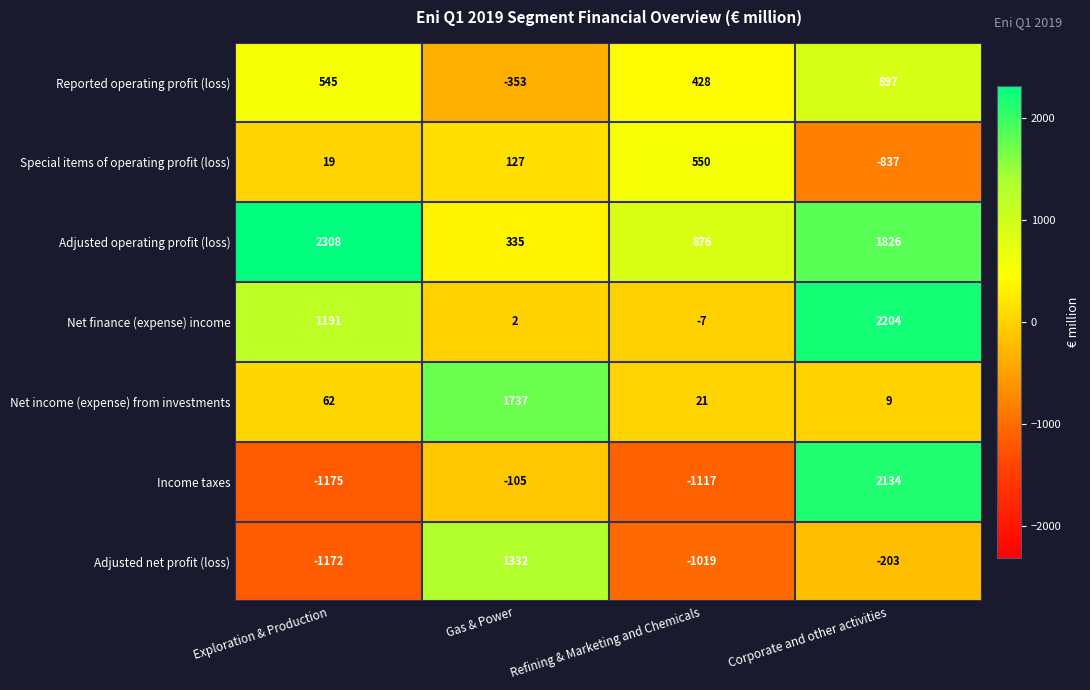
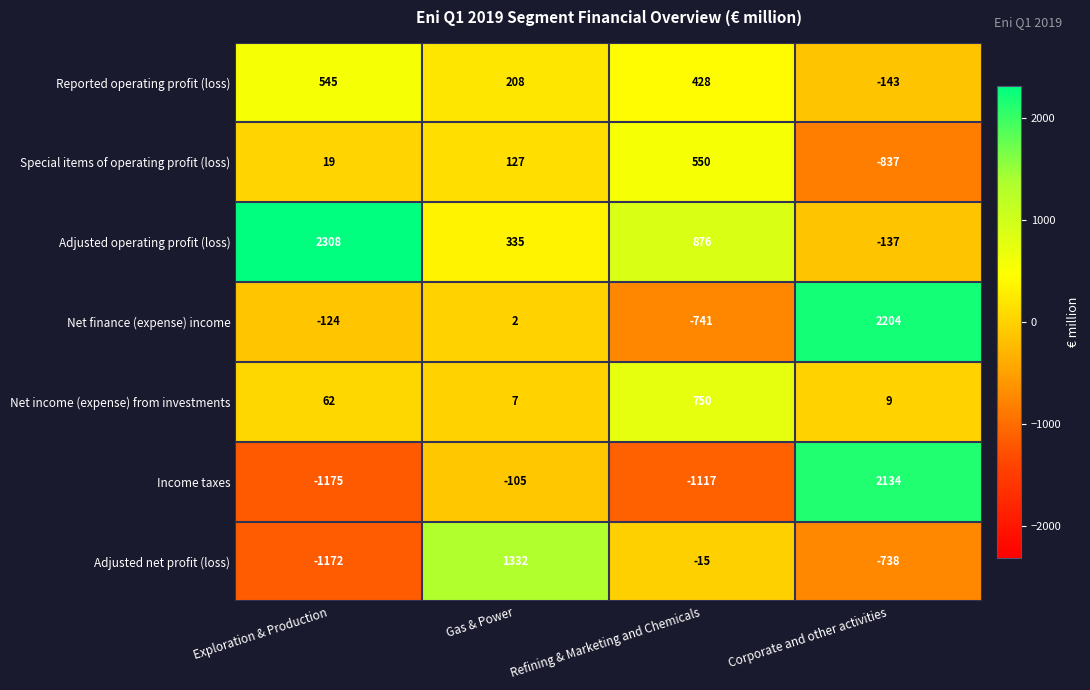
  {
    "Reported operating profit (loss)": {
      "Exploration & Production": 545,
-     "Gas & Power": -353,
+     "Gas & Power": 208,
      "Refining & Marketing and Chemicals": 428,
-     "Corporate and other activities": 897
+     "Corporate and other activities": -143
    },
    "Special items of operating profit (loss)": {
      "Exploration & Production": 19,
      "Gas & Power": 127,
      "Refining & Marketing and Chemicals": 550,
      "Corporate and other activities": -837
    },
    "Adjusted operating profit (loss)": {
      "Exploration & Production": 2308,
      "Gas & Power": 335,
      "Refining & Marketing and Chemicals": 876,
-     "Corporate and other activities": 1826
+     "Corporate and other activities": -137
    },
    "Net finance (expense) income": {
-     "Exploration & Production": 1191,
+     "Exploration & Production": -124,
      "Gas & Power": 2,
-     "Refining & Marketing and Chemicals": -7,
+     "Refining & Marketing and Chemicals": -741,
      "Corporate and other activities": 2204
    },
    "Net income (expense) from investments": {
      "Exploration & Production": 62,
-     "Gas & Power": 1737,
-     "Refining & Marketing and Chemicals": 21,
+     "Gas & Power": 7,
+     "Refining & Marketing and Chemicals": 750,
      "Corporate and other activities": 9
    },
    "Income taxes": {
      "Exploration & Production": -1175,
      "Gas & Power": -105,
      "Refining & Marketing and Chemicals": -1117,
      "Corporate and other activities": 2134
    },
    "Adjusted net profit (loss)": {
      "Exploration & Production": -1172,
      "Gas & Power": 1332,
-     "Refining & Marketing and Chemicals": -1019,
-     "Corporate and other activities": -203
+     "Refining & Marketing and Chemicals": -15,
+     "Corporate and other activities": -738
    }
  }
